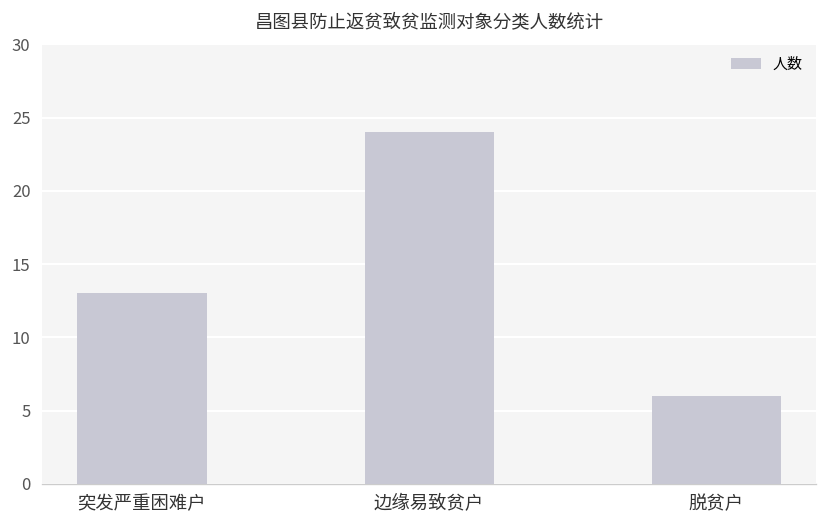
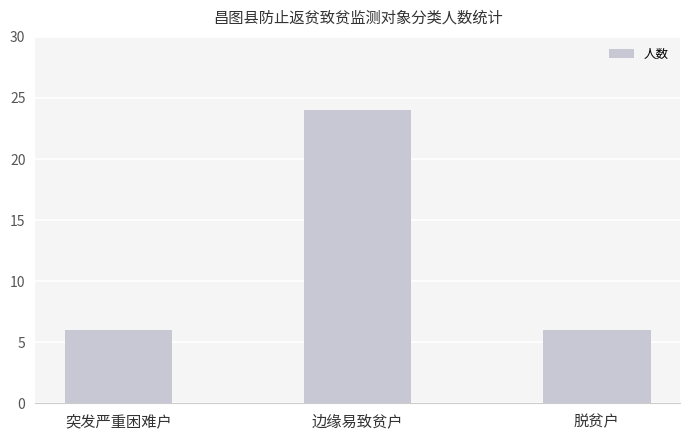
  {
-   "突发严重困难户": 13,
+   "突发严重困难户": 6,
    "边缘易致贫户": 24,
    "脱贫户": 6
  }
